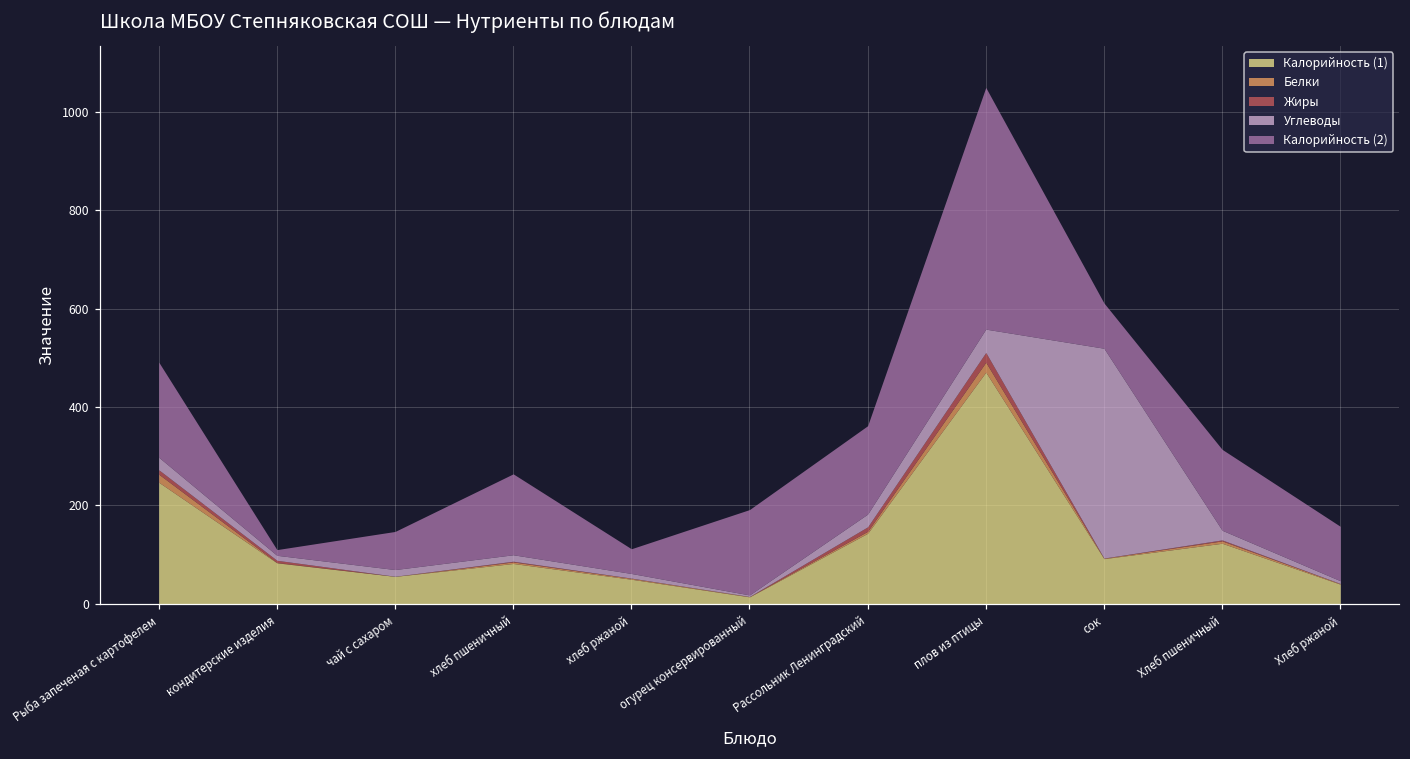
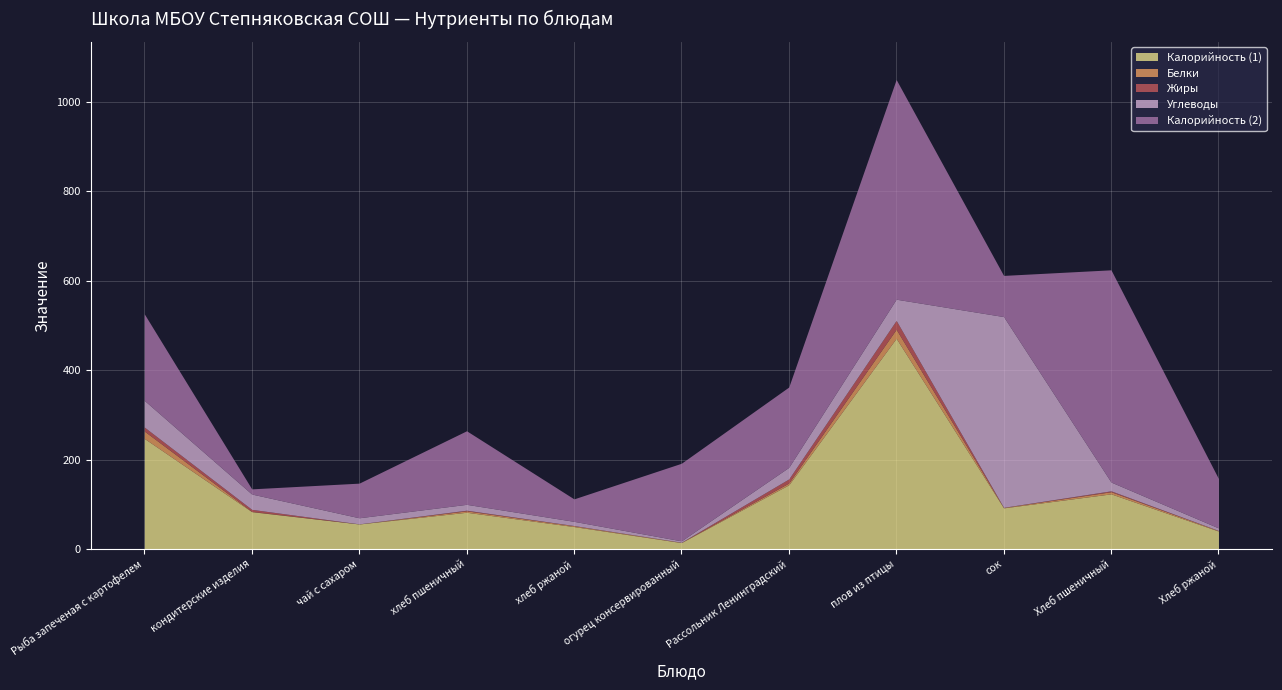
  {
    "Калорийность (1)": {
      "Рыба запеченая с картофелем": 250,
      "плов из птицы": 470
    },
    "Белки": {
      "Рыба запеченая с картофелем": 20,
      "плов из птицы": 20
    },
    "Жиры": {
      "Рыба запеченая с картофелем": 10,
      "Рассольник Ленинградский": 10,
      "плов из птицы": 20
    },
    "Углеводы": {
-     "Рыба запеченая с картофелем": 30,
-     "кондитерские изделия": 10,
+     "Рыба запеченая с картофелем": 60,
+     "кондитерские изделия": 30,
      "чай с сахаром": 10,
      "хлеб пшеничный": 10,
      "хлеб ржаной": 10,
      "Рассольник Ленинградский": 30,
      "плов из птицы": 50,
      "сок": 430,
      "Хлеб пшеничный": 20
    },
    "Калорийность (2)": {
      "Рыба запеченая с картофелем": 190,
      "кондитерские изделия": 10,
      "чай с сахаром": 80,
      "хлеб пшеничный": 160,
      "хлеб ржаной": 50,
      "огурец консервированный": 170,
      "Рассольник Ленинградский": 180,
      "плов из птицы": 490,
      "сок": 90,
-     "Хлеб пшеничный": 160,
+     "Хлеб пшеничный": 470,
      "Хлеб ржаной": 110
    }
  }
